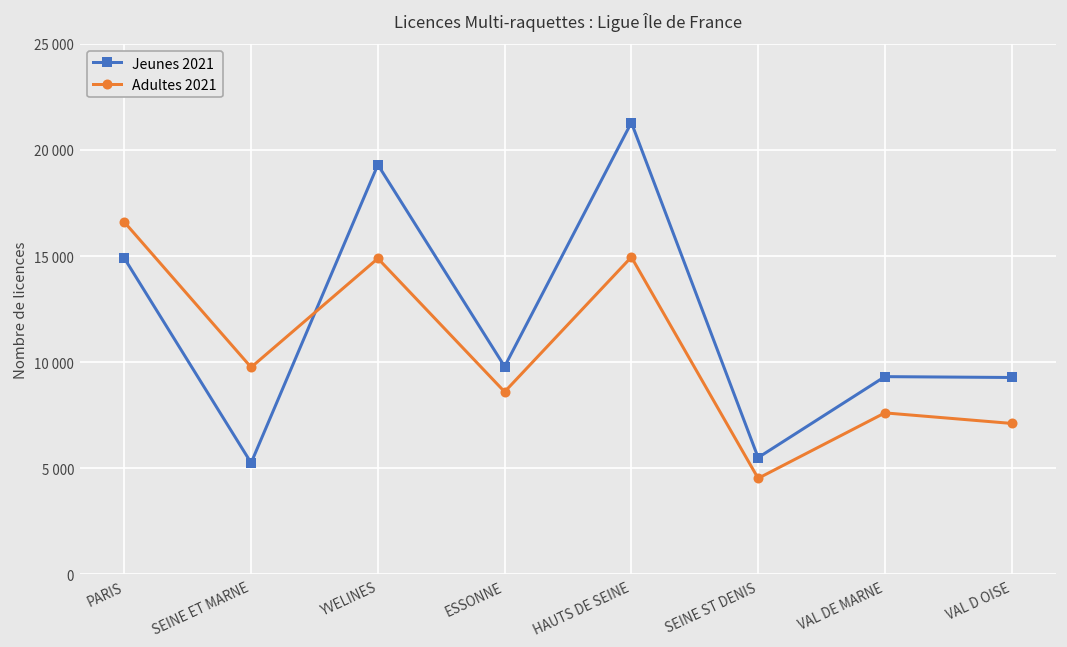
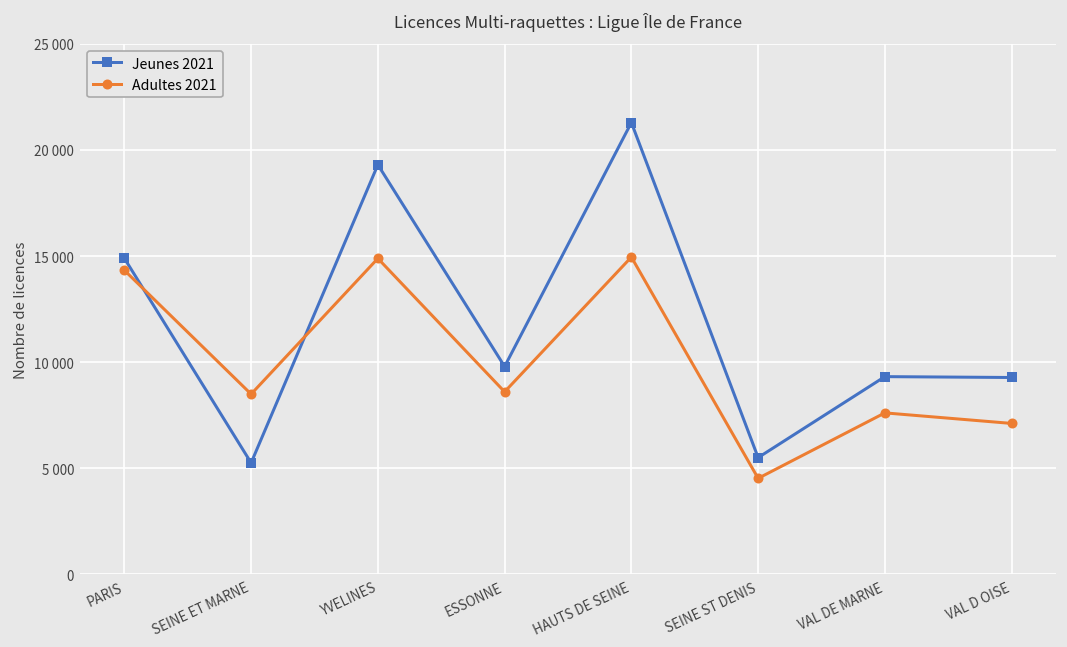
  {
    "Jeunes 2021": {
      "PARIS": 14900,
      "SEINE ET MARNE": 5300,
      "YVELINES": 19300,
      "ESSONNE": 9800,
      "HAUTS DE SEINE": 21300,
      "SEINE ST DENIS": 5500,
      "VAL DE MARNE": 9300,
      "VAL D OISE": 9300
    },
    "Adultes 2021": {
-     "PARIS": 16600,
-     "SEINE ET MARNE": 9800,
+     "PARIS": 14300,
+     "SEINE ET MARNE": 8500,
      "YVELINES": 14900,
      "ESSONNE": 8600,
      "HAUTS DE SEINE": 15000,
      "SEINE ST DENIS": 4500,
      "VAL DE MARNE": 7600,
      "VAL D OISE": 7100
    }
  }
